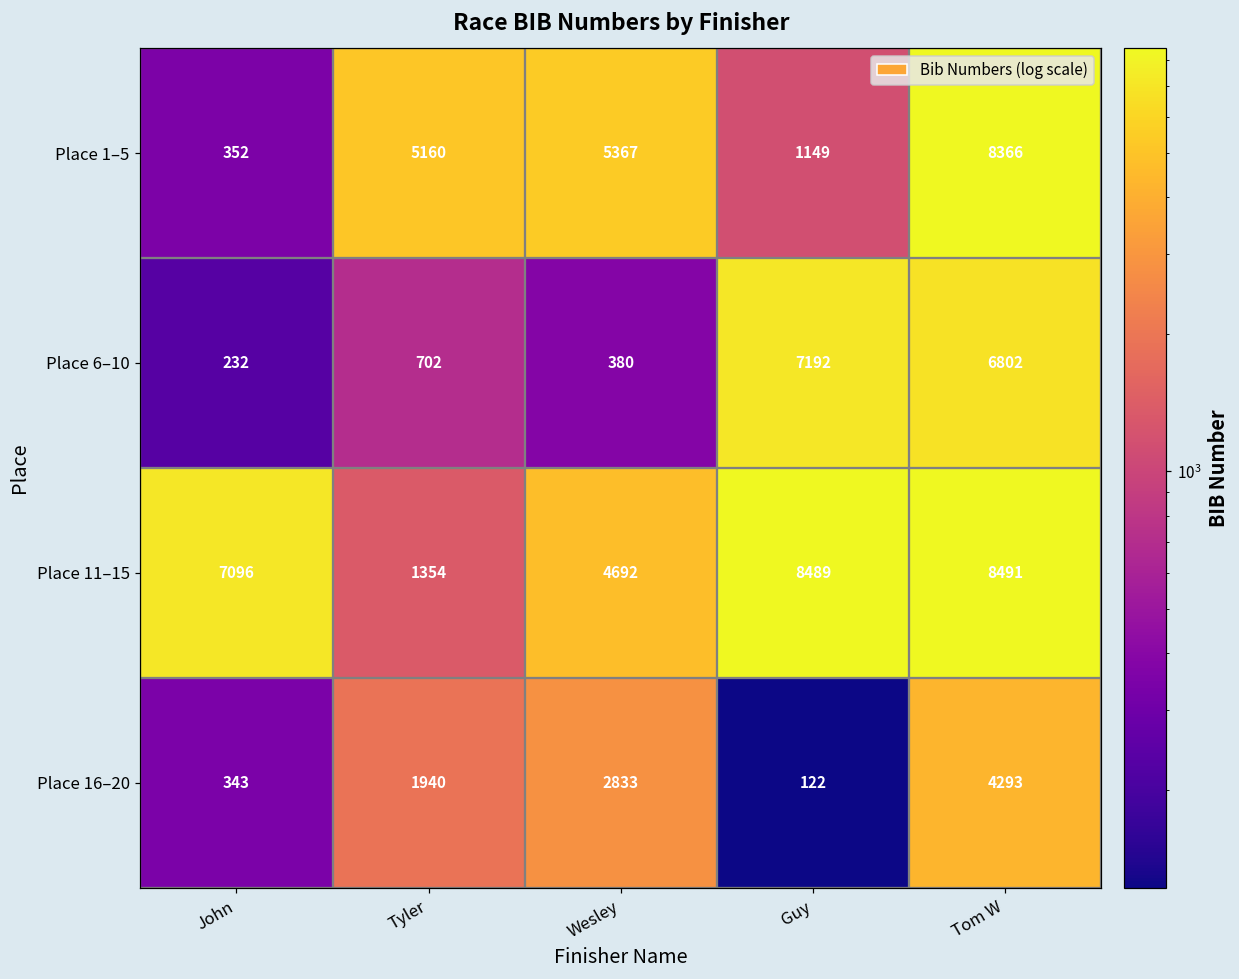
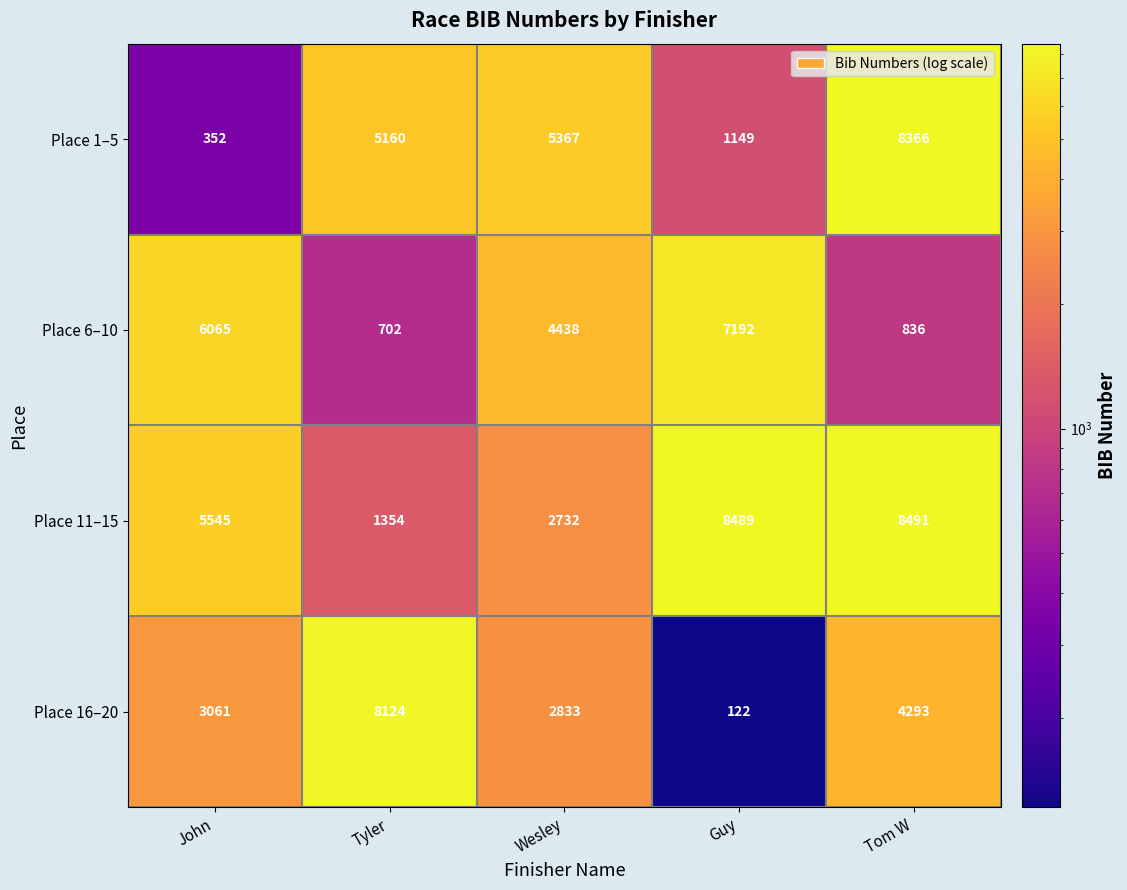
  {
    "Place 1–5": {
      "John": 352,
      "Tyler": 5160,
      "Wesley": 5367,
      "Guy": 1149,
      "Tom W": 8366
    },
    "Place 6–10": {
-     "John": 232,
+     "John": 6065,
      "Tyler": 702,
-     "Wesley": 380,
+     "Wesley": 4438,
      "Guy": 7192,
-     "Tom W": 6802
+     "Tom W": 836
    },
    "Place 11–15": {
-     "John": 7096,
+     "John": 5545,
      "Tyler": 1354,
-     "Wesley": 4692,
+     "Wesley": 2732,
      "Guy": 8489,
      "Tom W": 8491
    },
    "Place 16–20": {
-     "John": 343,
-     "Tyler": 1940,
+     "John": 3061,
+     "Tyler": 8124,
      "Wesley": 2833,
      "Guy": 122,
      "Tom W": 4293
    }
  }
